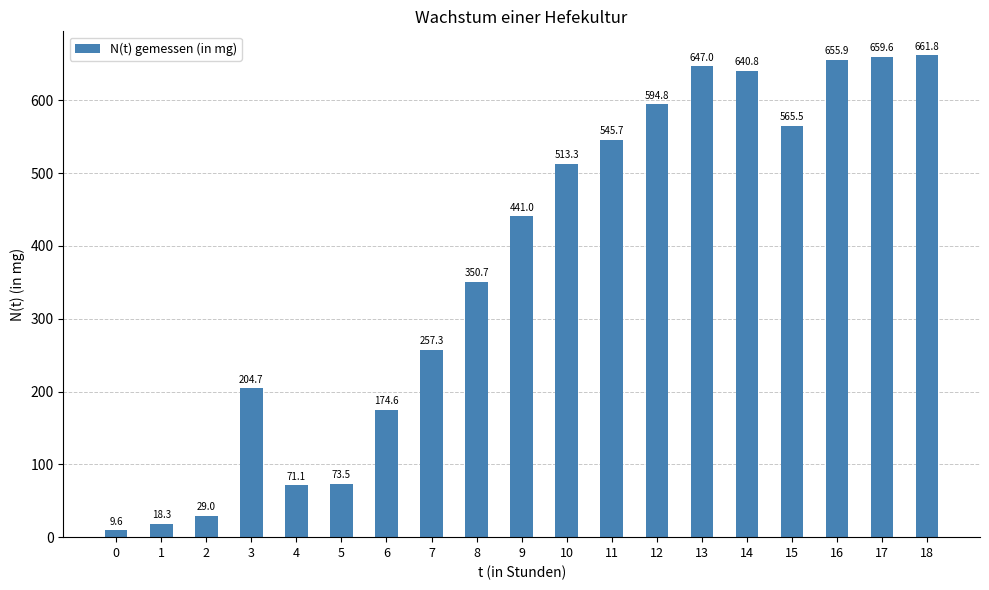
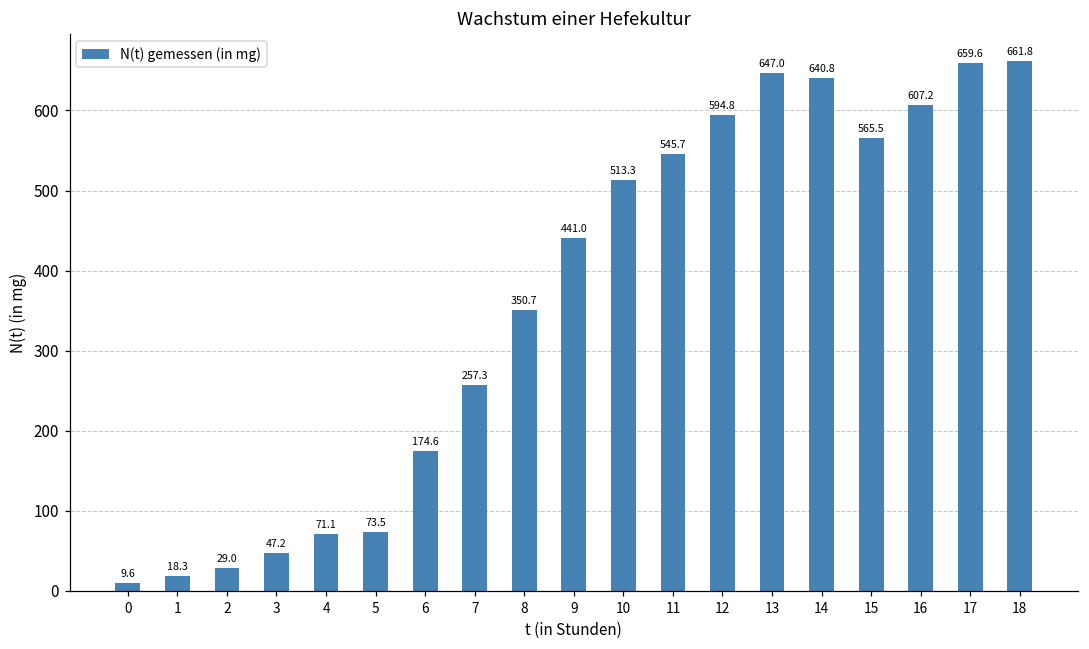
  {
    "0": 9.6,
    "1": 18.3,
    "2": 29.0,
-   "3": 204.7,
+   "3": 47.2,
    "4": 71.1,
    "5": 73.5,
    "6": 174.6,
    "7": 257.3,
    "8": 350.7,
    "9": 441.0,
    "10": 513.3,
    "11": 545.7,
    "12": 594.8,
    "13": 647.0,
    "14": 640.8,
    "15": 565.5,
-   "16": 655.9,
+   "16": 607.2,
    "17": 659.6,
    "18": 661.8
  }
